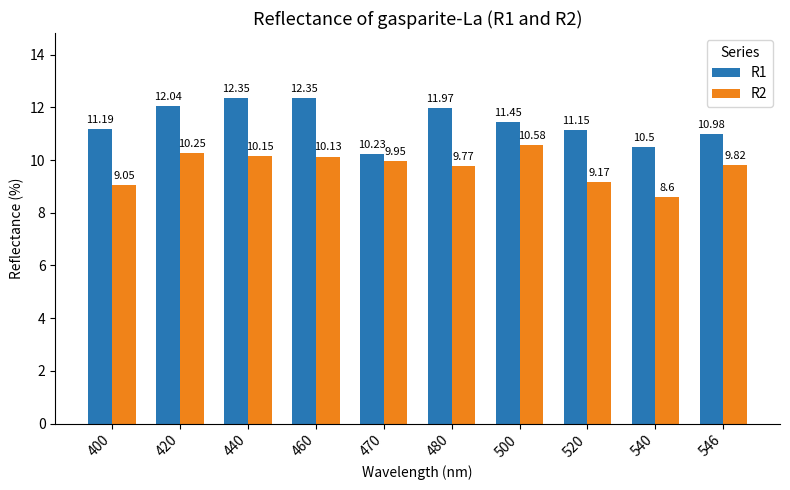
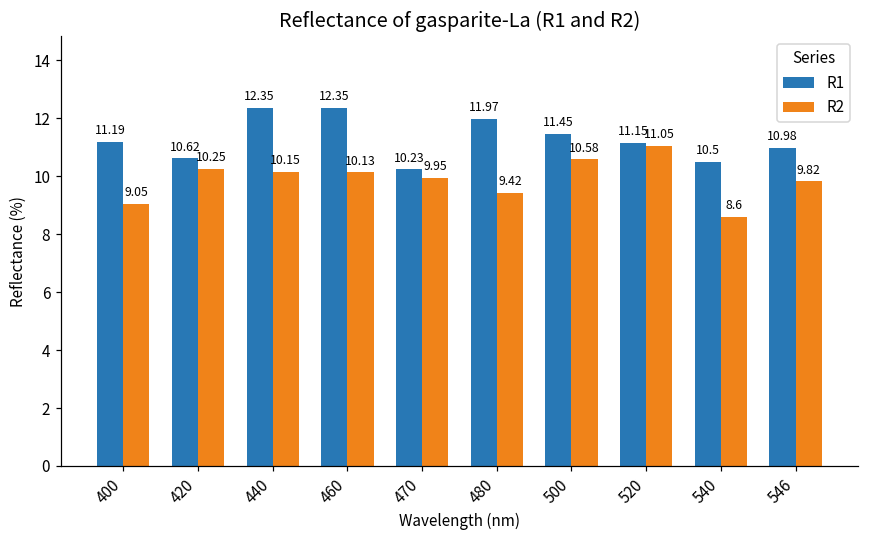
  {
    "R1": {
      "400": 11.19,
-     "420": 12.04,
+     "420": 10.62,
      "440": 12.35,
      "460": 12.35,
      "470": 10.23,
      "480": 11.97,
      "500": 11.45,
      "520": 11.15,
      "540": 10.5,
      "546": 10.98
    },
    "R2": {
      "400": 9.05,
      "420": 10.25,
      "440": 10.15,
      "460": 10.13,
      "470": 9.95,
-     "480": 9.77,
+     "480": 9.42,
      "500": 10.58,
-     "520": 9.17,
+     "520": 11.05,
      "540": 8.6,
      "546": 9.82
    }
  }
